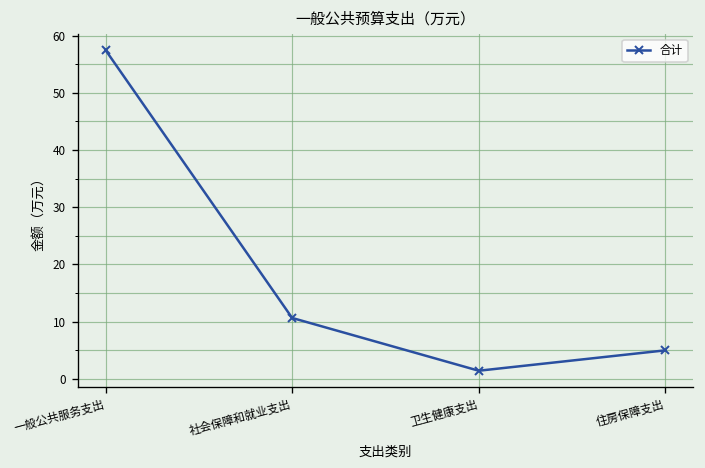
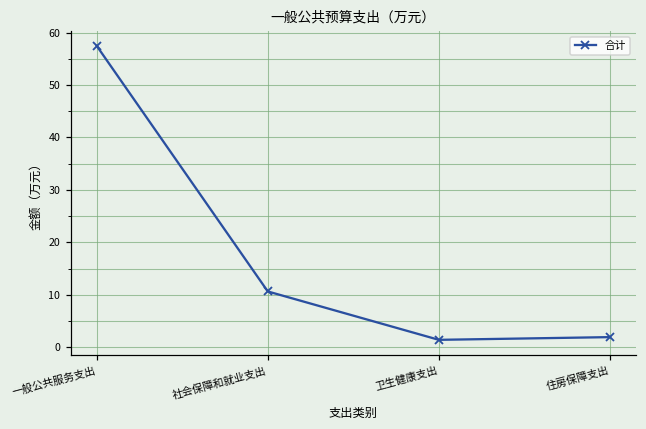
  {
    "一般公共服务支出": 57,
    "社会保障和就业支出": 11,
    "卫生健康支出": 1,
-   "住房保障支出": 5
+   "住房保障支出": 2
  }
